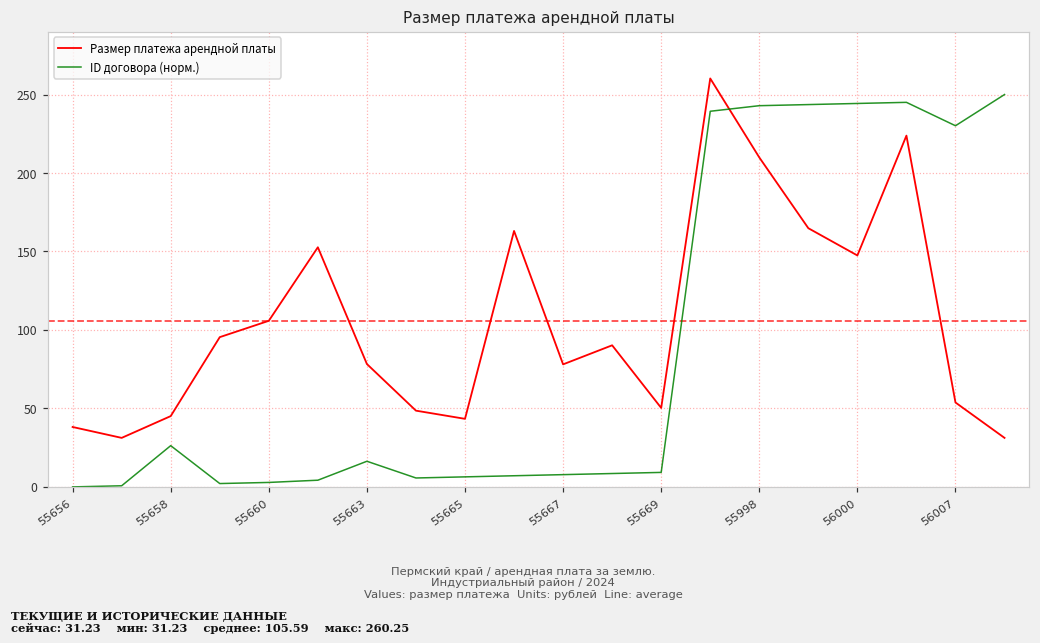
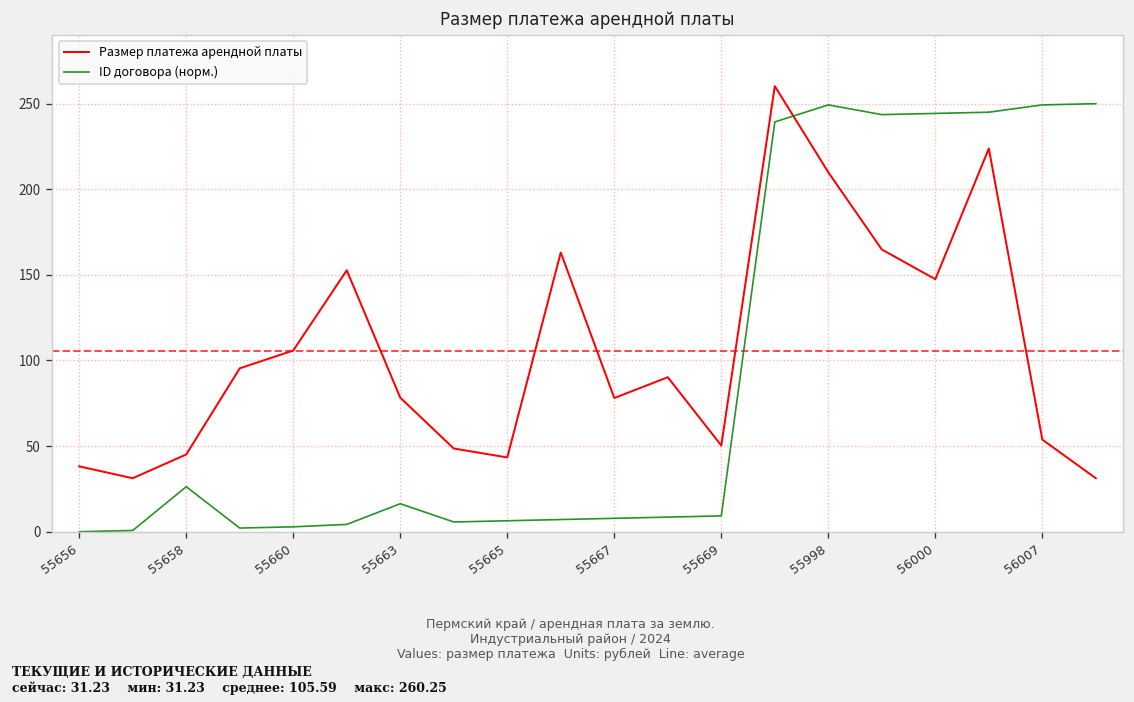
  {
    "Размер платежа арендной платы": {
      "55656": 38,
      "55658": 45,
      "55660": 106,
      "55663": 78,
      "55665": 43,
      "55667": 78,
      "55669": 50,
      "55998": 210,
      "56000": 147,
      "56007": 54
    },
    "ID договора (норм.)": {
      "55656": 0,
      "55658": 26,
      "55660": 3,
      "55663": 16,
      "55665": 6,
      "55667": 8,
      "55669": 9,
-     "55998": 243,
+     "55998": 249,
      "56000": 244,
-     "56007": 230
+     "56007": 249
    }
  }
